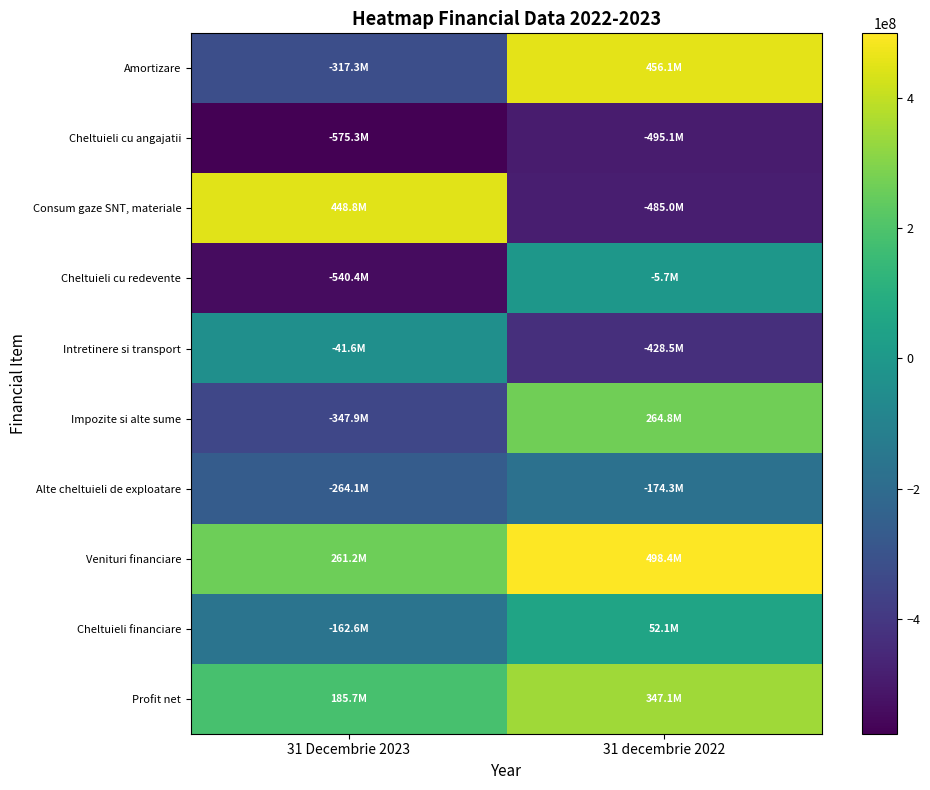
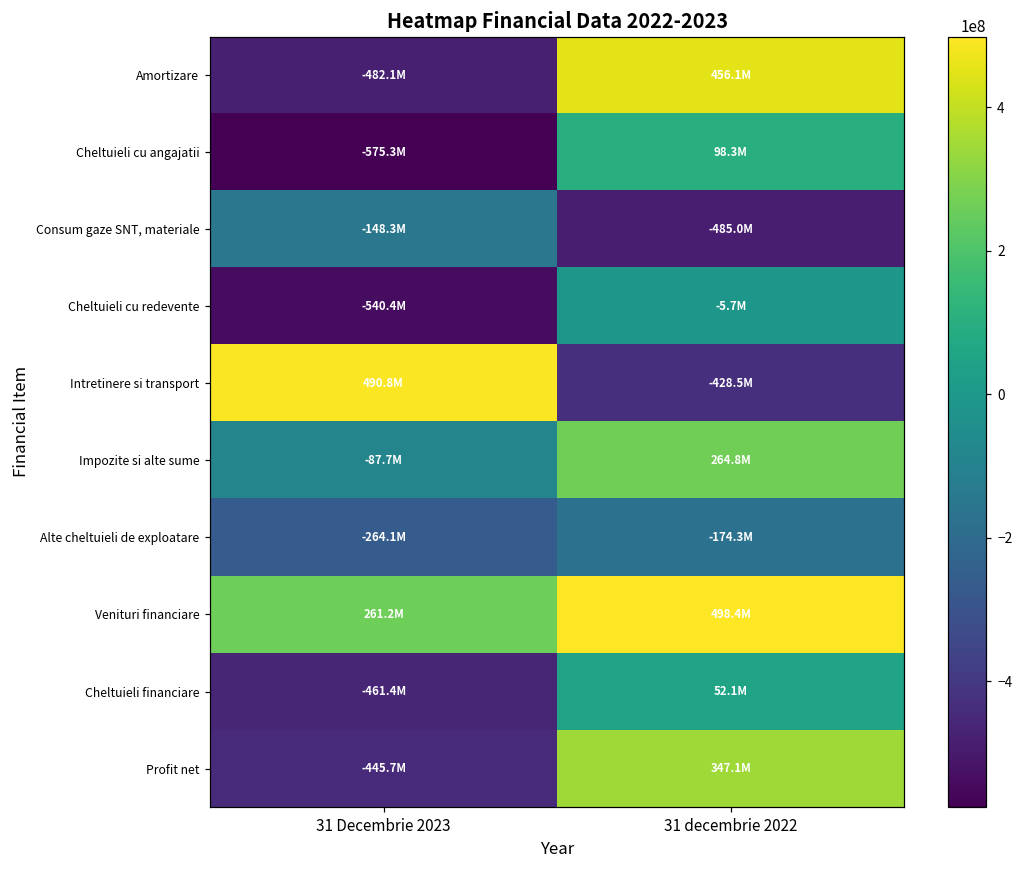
  {
    "Amortizare": {
-     "31 Decembrie 2023": "-317.3M",
+     "31 Decembrie 2023": "-482.1M",
      "31 decembrie 2022": "456.1M"
    },
    "Cheltuieli cu angajatii": {
      "31 Decembrie 2023": "-575.3M",
-     "31 decembrie 2022": "-495.1M"
+     "31 decembrie 2022": "98.3M"
    },
    "Consum gaze SNT, materiale": {
-     "31 Decembrie 2023": "448.8M",
+     "31 Decembrie 2023": "-148.3M",
      "31 decembrie 2022": "-485.0M"
    },
    "Cheltuieli cu redevente": {
      "31 Decembrie 2023": "-540.4M",
      "31 decembrie 2022": "-5.7M"
    },
    "Intretinere si transport": {
-     "31 Decembrie 2023": "-41.6M",
+     "31 Decembrie 2023": "490.8M",
      "31 decembrie 2022": "-428.5M"
    },
    "Impozite si alte sume": {
-     "31 Decembrie 2023": "-347.9M",
+     "31 Decembrie 2023": "-87.7M",
      "31 decembrie 2022": "264.8M"
    },
    "Alte cheltuieli de exploatare": {
      "31 Decembrie 2023": "-264.1M",
      "31 decembrie 2022": "-174.3M"
    },
    "Venituri financiare": {
      "31 Decembrie 2023": "261.2M",
      "31 decembrie 2022": "498.4M"
    },
    "Cheltuieli financiare": {
-     "31 Decembrie 2023": "-162.6M",
+     "31 Decembrie 2023": "-461.4M",
      "31 decembrie 2022": "52.1M"
    },
    "Profit net": {
-     "31 Decembrie 2023": "185.7M",
+     "31 Decembrie 2023": "-445.7M",
      "31 decembrie 2022": "347.1M"
    }
  }
